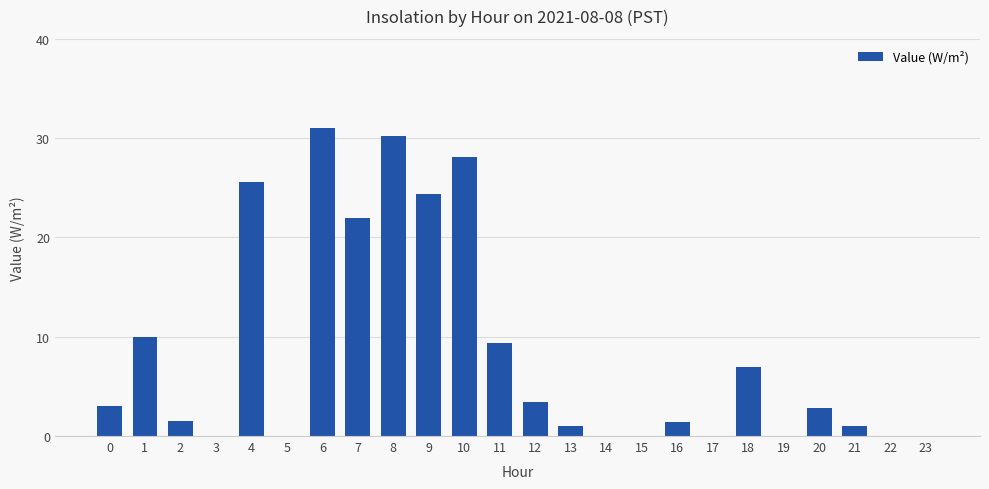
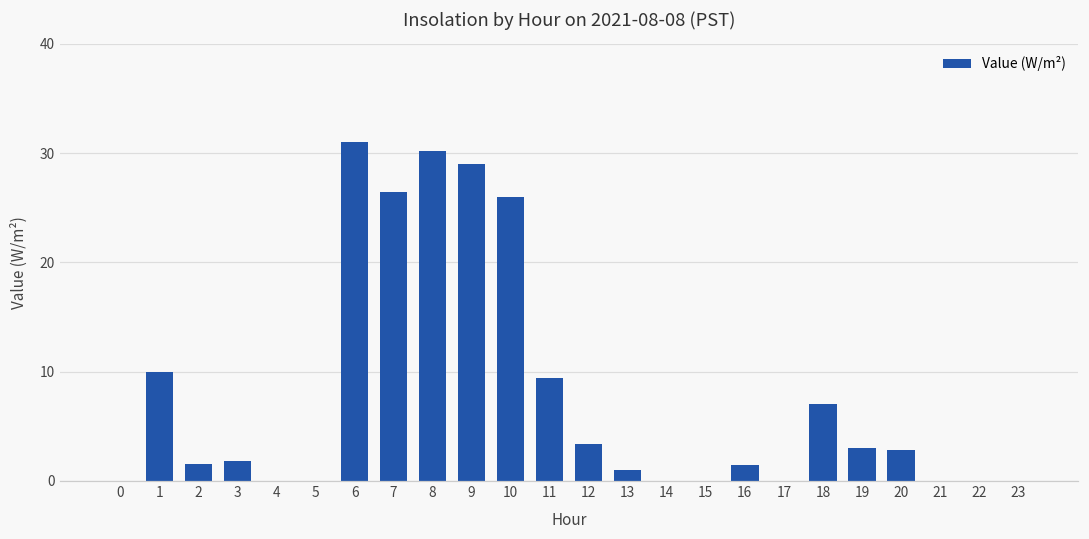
  {
-   "0": 3,
+   "0": 0,
    "1": 10,
    "2": 2,
-   "3": 0,
-   "4": 26,
+   "3": 2,
+   "4": 0,
    "5": 0,
    "6": 31,
-   "7": 22,
+   "7": 26,
    "8": 30,
-   "9": 24,
-   "10": 28,
+   "9": 29,
+   "10": 26,
    "11": 9,
    "12": 3,
    "13": 1,
    "14": 0,
    "15": 0,
    "16": 1,
    "17": 0,
    "18": 7,
-   "19": 0,
+   "19": 3,
    "20": 3,
-   "21": 1,
+   "21": 0,
    "22": 0,
    "23": 0
  }
